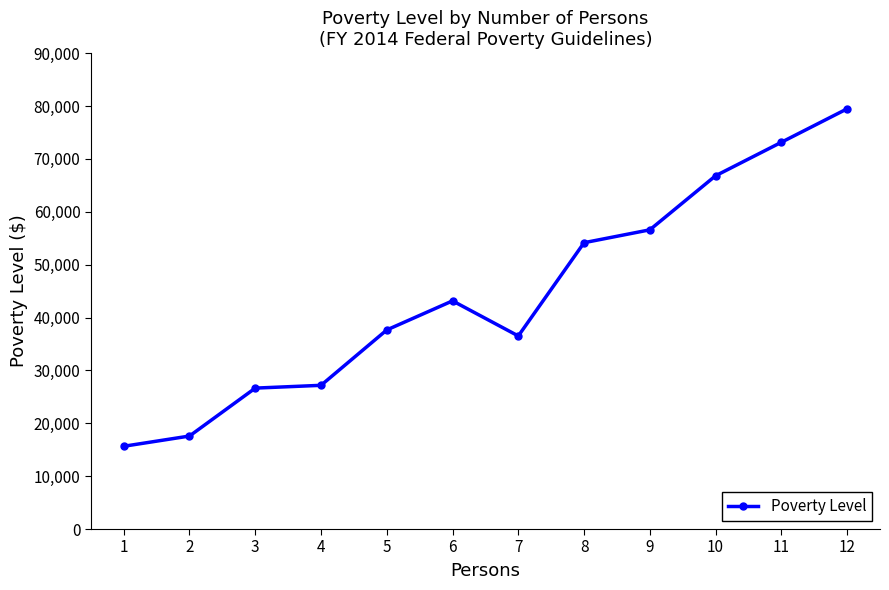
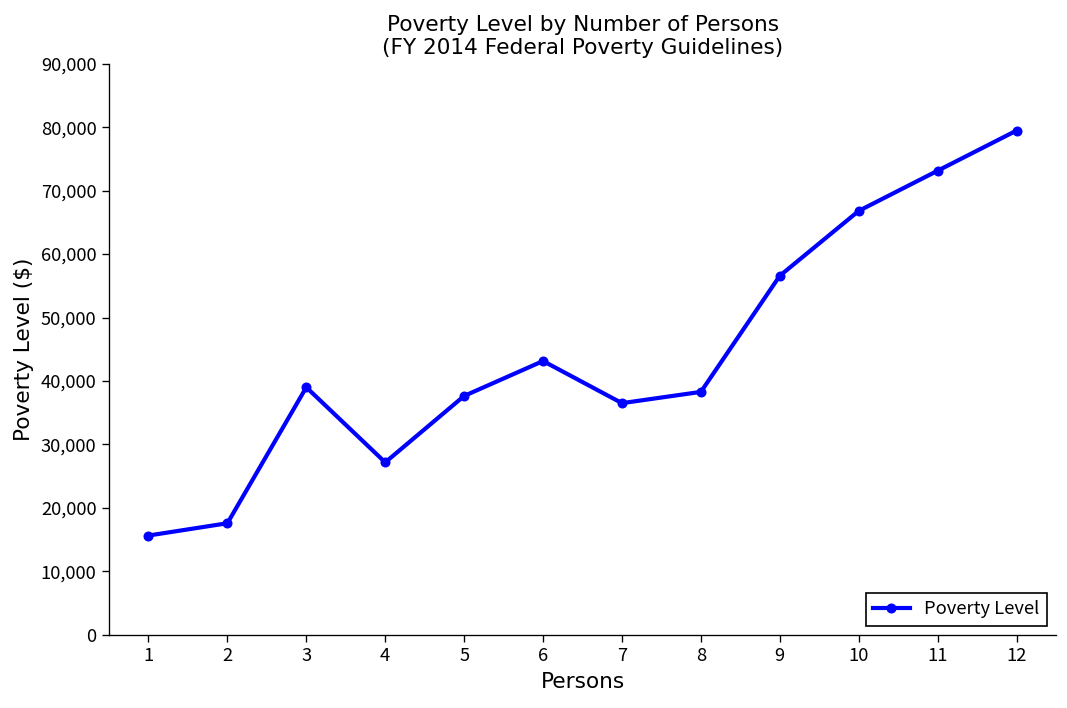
  {
    "1": "16,000",
    "2": "18,000",
-   "3": "27,000",
+   "3": "39,000",
    "4": "27,000",
    "5": "38,000",
    "6": "43,000",
    "7": "37,000",
-   "8": "54,000",
+   "8": "38,000",
    "9": "57,000",
    "10": "67,000",
    "11": "73,000",
    "12": "79,000"
  }
